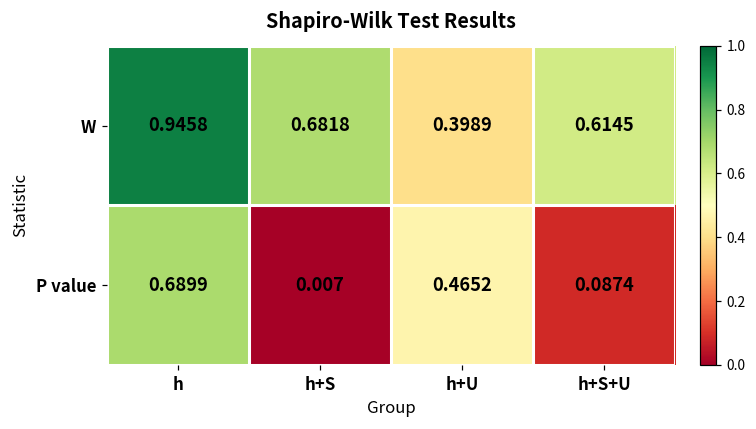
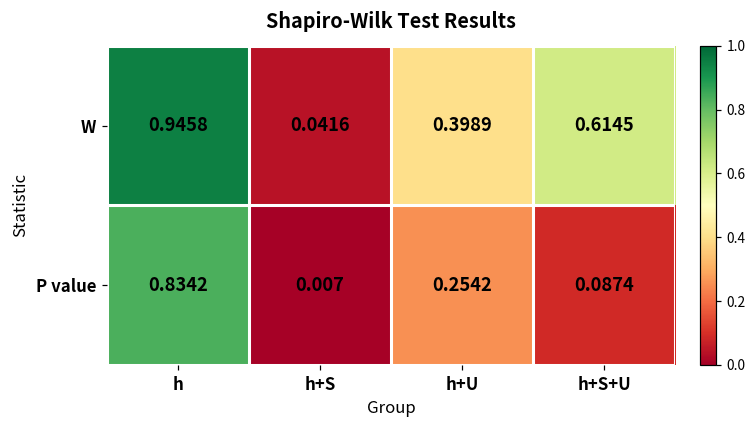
  {
    "W": {
      "h": 0.9458,
-     "h+S": 0.6818,
+     "h+S": 0.0416,
      "h+U": 0.3989,
      "h+S+U": 0.6145
    },
    "P value": {
-     "h": 0.6899,
+     "h": 0.8342,
      "h+S": 0.007,
-     "h+U": 0.4652,
+     "h+U": 0.2542,
      "h+S+U": 0.0874
    }
  }
